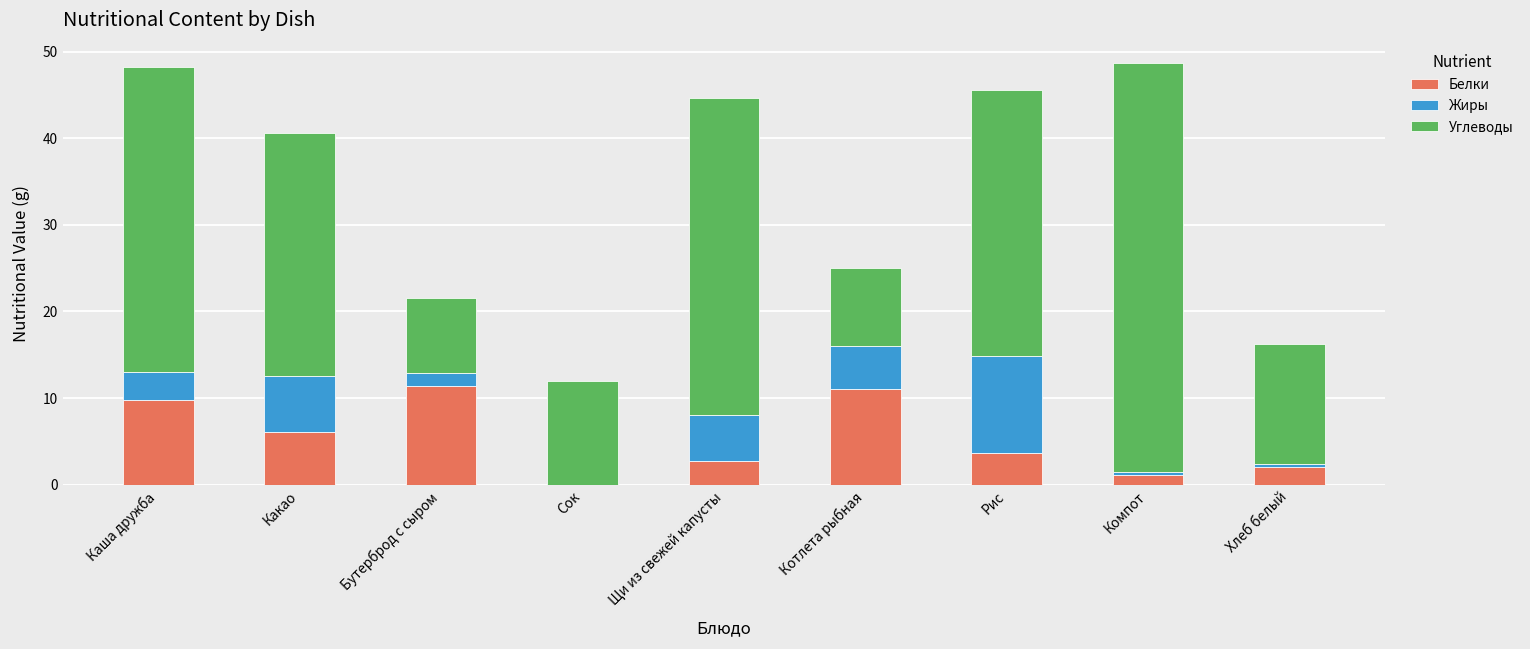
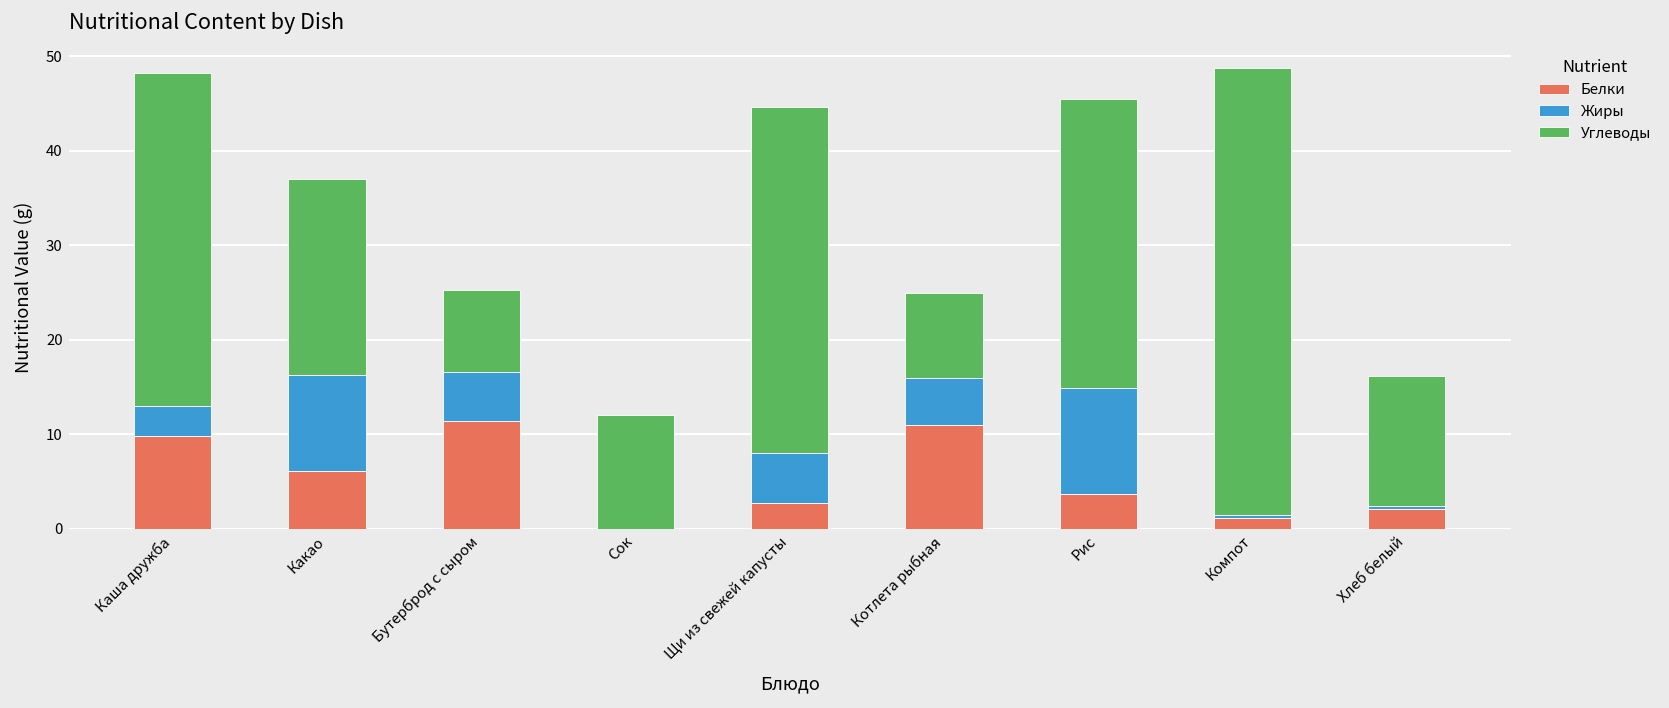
  {
    "Белки": {
      "Каша дружба": 10,
      "Какао": 6,
      "Бутерброд с сыром": 11,
      "Сок": 0,
      "Щи из свежей капусты": 3,
      "Котлета рыбная": 11,
      "Рис": 4,
      "Компот": 1,
      "Хлеб белый": 2
    },
    "Жиры": {
      "Каша дружба": 3,
-     "Какао": 6,
-     "Бутерброд с сыром": 1,
+     "Какао": 10,
+     "Бутерброд с сыром": 5,
      "Сок": 0,
      "Щи из свежей капусты": 5,
      "Котлета рыбная": 5,
      "Рис": 11,
      "Хлеб белый": 0
    },
    "Углеводы": {
      "Каша дружба": 35,
-     "Какао": 28,
+     "Какао": 21,
      "Бутерброд с сыром": 9,
      "Сок": 12,
      "Щи из свежей капусты": 37,
      "Котлета рыбная": 9,
      "Рис": 31,
      "Компот": 47,
      "Хлеб белый": 14
    }
  }
